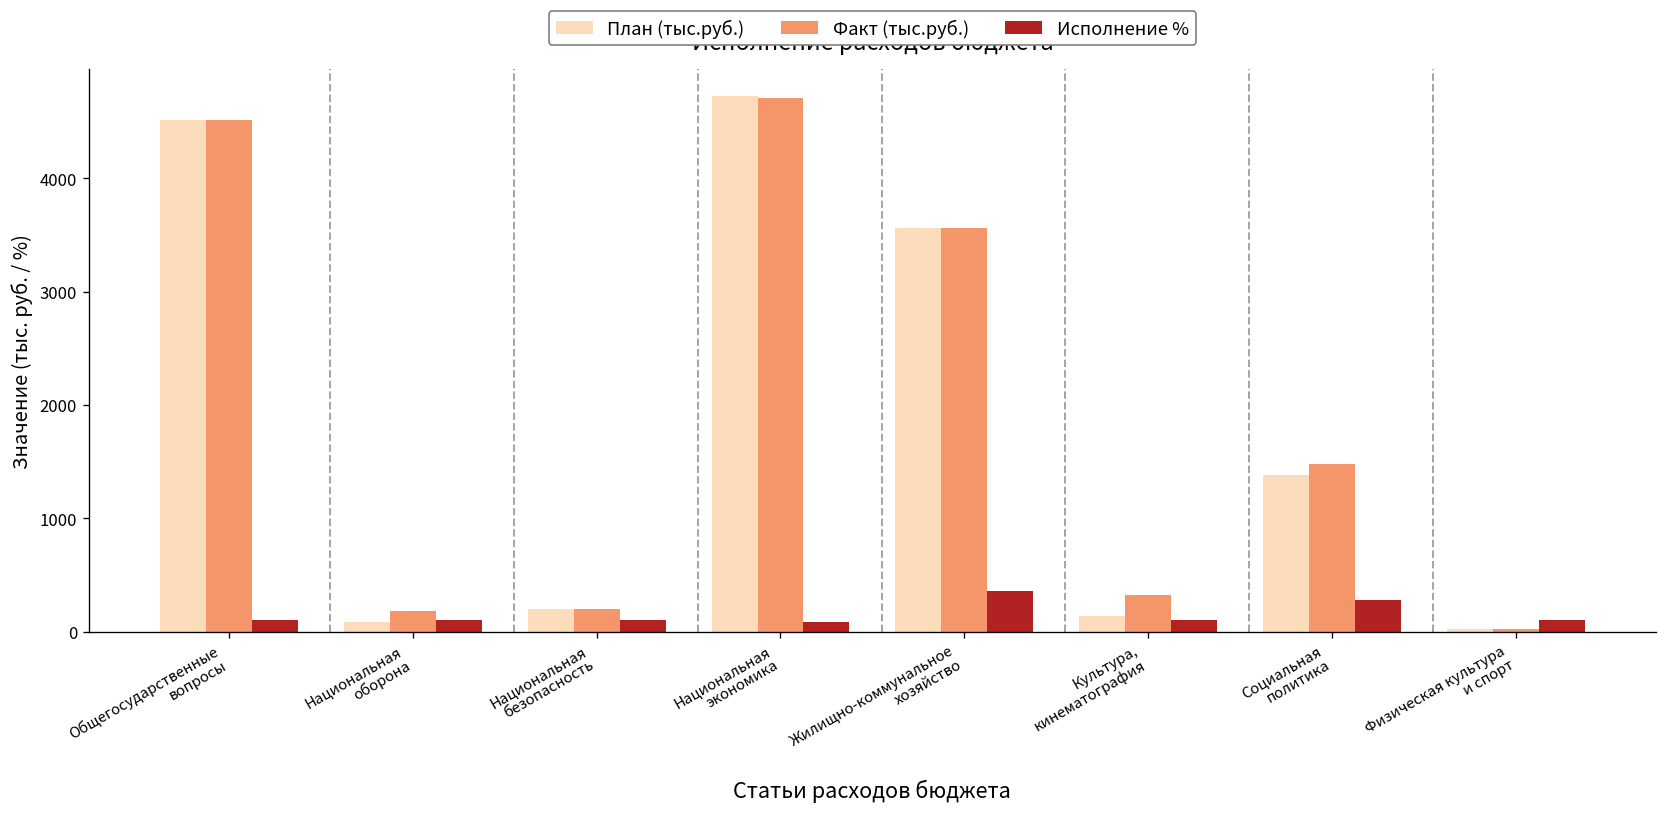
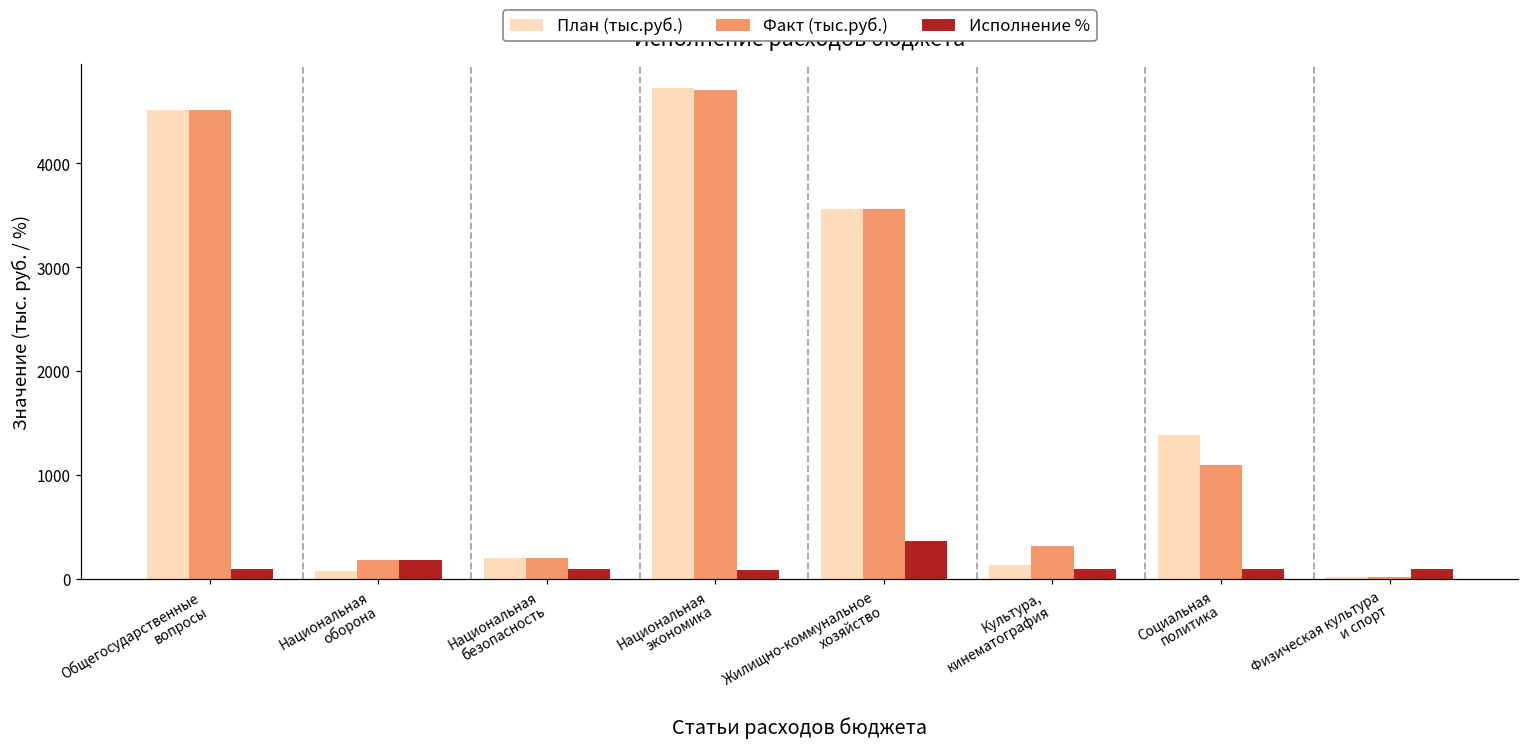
  {
    "План (тыс.руб.)": {
      "Общегосударственные вопросы": 4500,
      "Национальная оборона": 100,
      "Национальная безопасность": 200,
      "Национальная экономика": 4700,
      "Жилищно-коммунальное хозяйство": 3600,
      "Культура, кинематография": 100,
      "Социальная политика": 1400
    },
    "Факт (тыс.руб.)": {
      "Общегосударственные вопросы": 4500,
      "Национальная оборона": 200,
      "Национальная безопасность": 200,
      "Национальная экономика": 4700,
      "Жилищно-коммунальное хозяйство": 3600,
      "Культура, кинематография": 300,
-     "Социальная политика": 1500
+     "Социальная политика": 1100
    },
    "Исполнение %": {
      "Общегосударственные вопросы": 100,
-     "Национальная оборона": 100,
+     "Национальная оборона": 200,
      "Национальная безопасность": 100,
      "Национальная экономика": 100,
      "Жилищно-коммунальное хозяйство": 400,
      "Культура, кинематография": 100,
-     "Социальная политика": 300,
+     "Социальная политика": 100,
      "Физическая культура и спорт": 100
    }
  }
